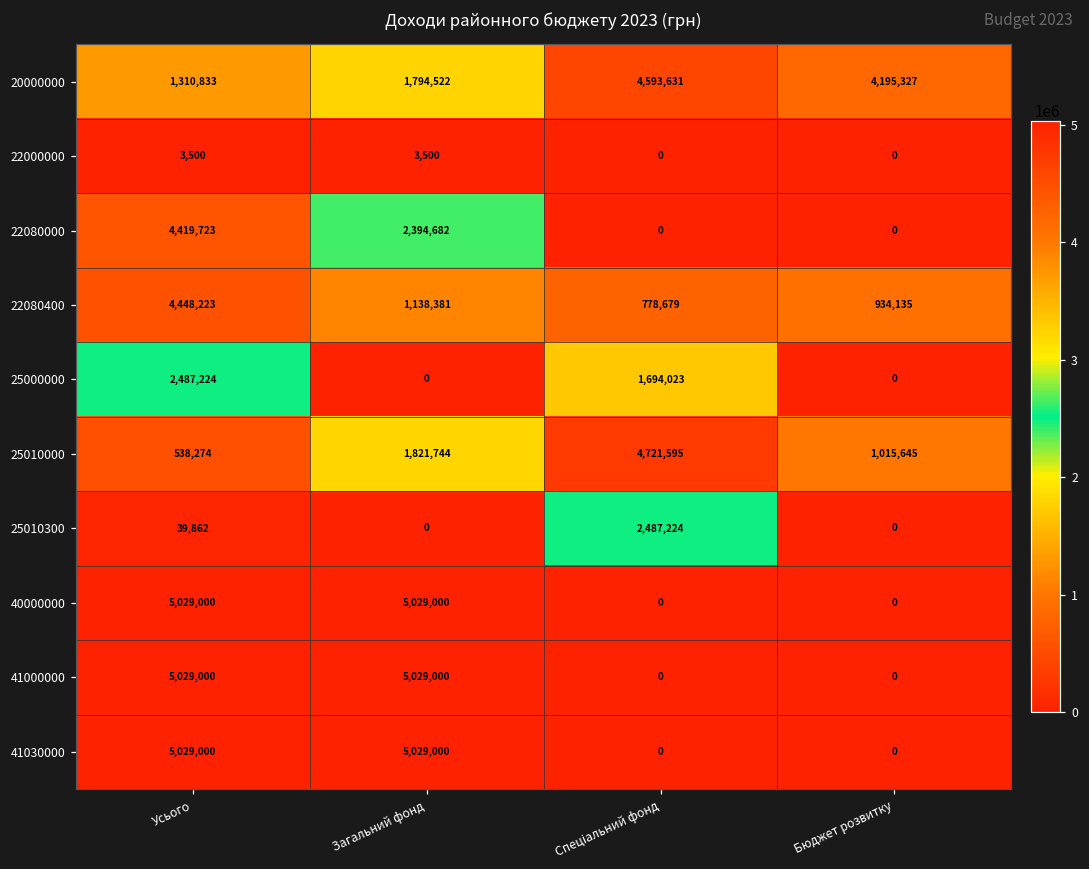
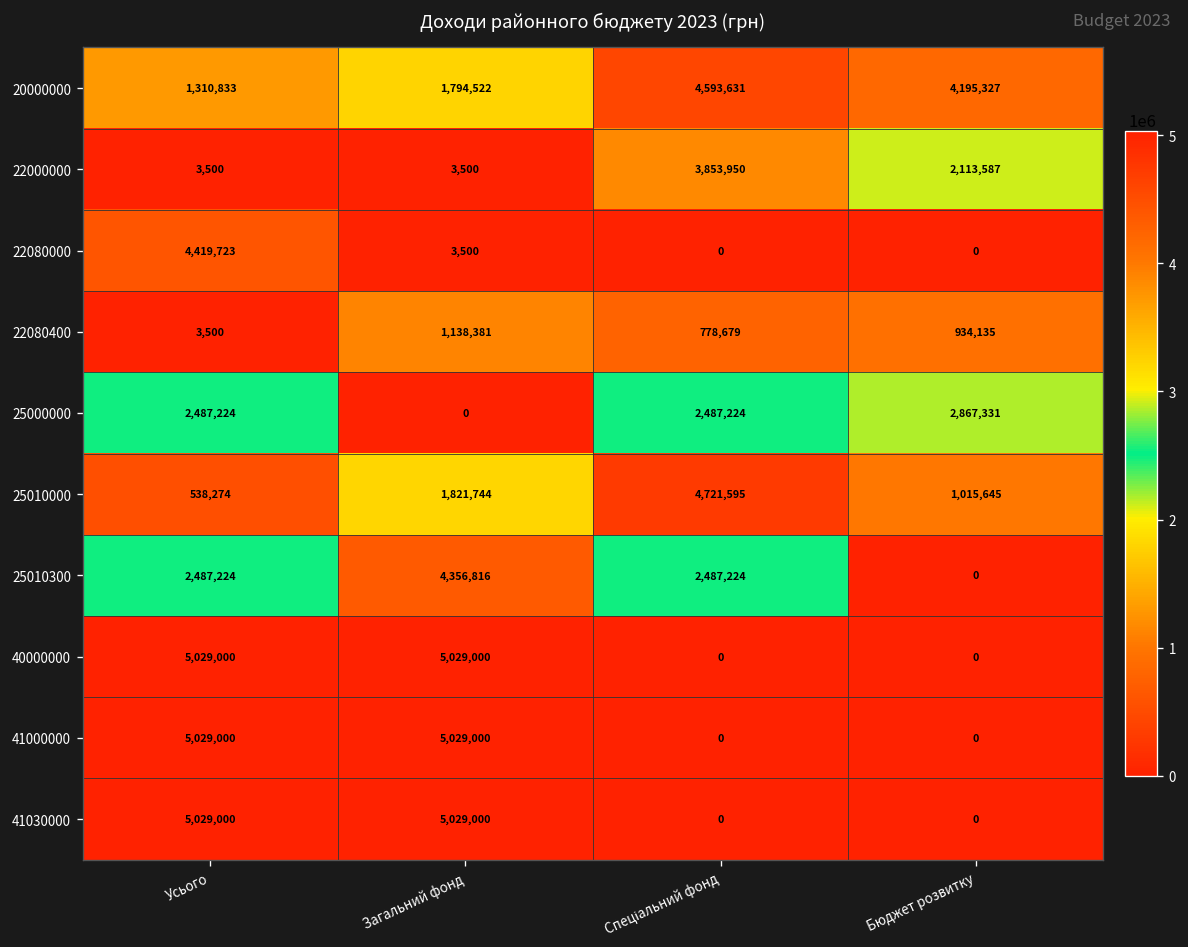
  {
    "20000000": {
      "Усього": "1,310,833",
      "Загальний фонд": "1,794,522",
      "Спеціальний фонд": "4,593,631",
      "Бюджет розвитку": "4,195,327"
    },
    "22000000": {
      "Усього": "3,500",
      "Загальний фонд": "3,500",
-     "Спеціальний фонд": "0",
-     "Бюджет розвитку": "0"
+     "Спеціальний фонд": "3,853,950",
+     "Бюджет розвитку": "2,113,587"
    },
    "22080000": {
      "Усього": "4,419,723",
-     "Загальний фонд": "2,394,682",
+     "Загальний фонд": "3,500",
      "Спеціальний фонд": "0",
      "Бюджет розвитку": "0"
    },
    "22080400": {
-     "Усього": "4,448,223",
+     "Усього": "3,500",
      "Загальний фонд": "1,138,381",
      "Спеціальний фонд": "778,679",
      "Бюджет розвитку": "934,135"
    },
    "25000000": {
      "Усього": "2,487,224",
      "Загальний фонд": "0",
-     "Спеціальний фонд": "1,694,023",
-     "Бюджет розвитку": "0"
+     "Спеціальний фонд": "2,487,224",
+     "Бюджет розвитку": "2,867,331"
    },
    "25010000": {
      "Усього": "538,274",
      "Загальний фонд": "1,821,744",
      "Спеціальний фонд": "4,721,595",
      "Бюджет розвитку": "1,015,645"
    },
    "25010300": {
-     "Усього": "39,862",
-     "Загальний фонд": "0",
+     "Усього": "2,487,224",
+     "Загальний фонд": "4,356,816",
      "Спеціальний фонд": "2,487,224",
      "Бюджет розвитку": "0"
    },
    "40000000": {
      "Усього": "5,029,000",
      "Загальний фонд": "5,029,000",
      "Спеціальний фонд": "0",
      "Бюджет розвитку": "0"
    },
    "41000000": {
      "Усього": "5,029,000",
      "Загальний фонд": "5,029,000",
      "Спеціальний фонд": "0",
      "Бюджет розвитку": "0"
    },
    "41030000": {
      "Усього": "5,029,000",
      "Загальний фонд": "5,029,000",
      "Спеціальний фонд": "0",
      "Бюджет розвитку": "0"
    }
  }
